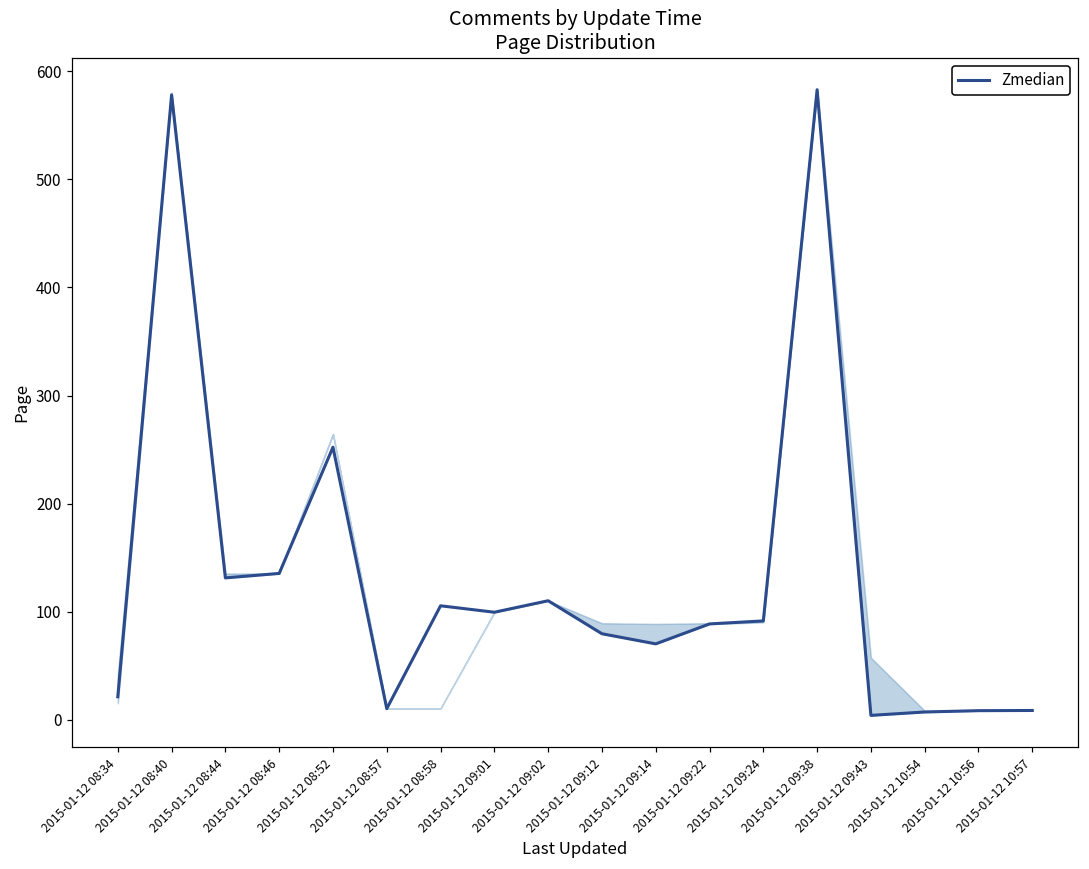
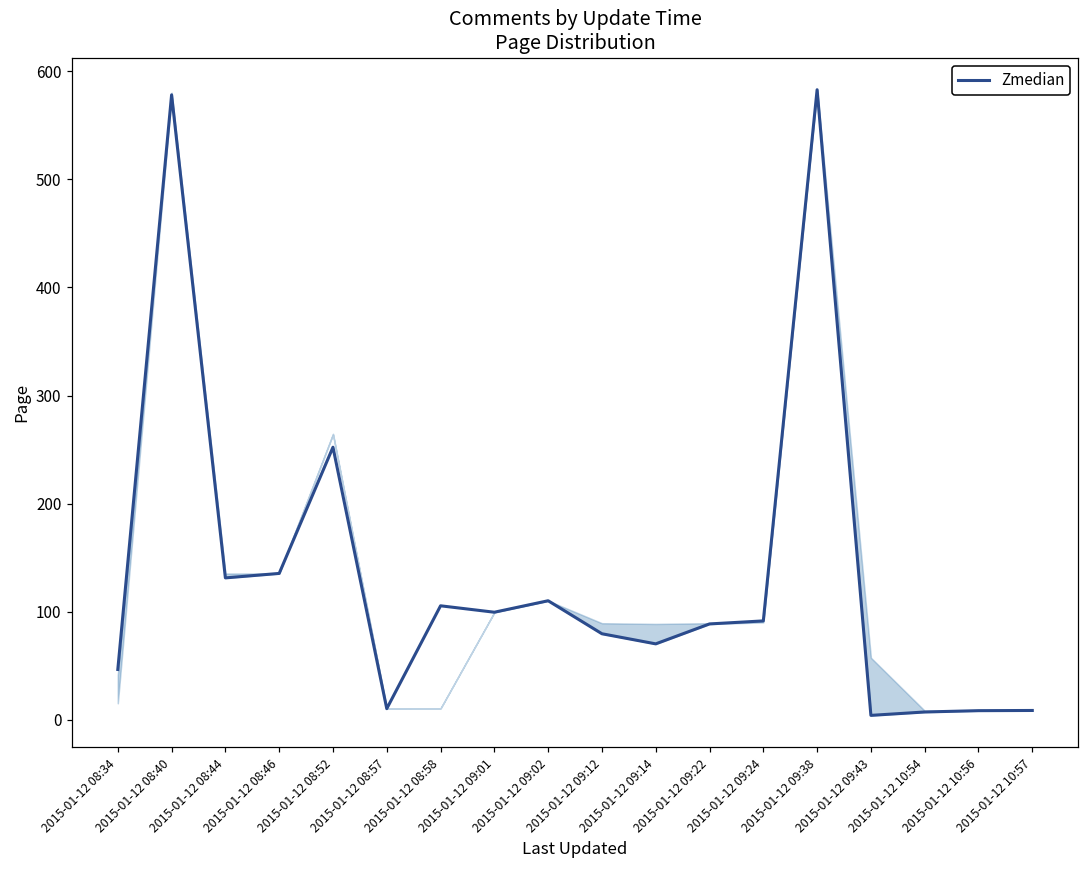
  {
    "Zmedian": {
-     "2015-01-12 08:34": 20,
+     "2015-01-12 08:34": 50,
      "2015-01-12 08:44": 130,
      "2015-01-12 08:52": 250,
      "2015-01-12 08:58": 110,
      "2015-01-12 09:12": 80,
      "2015-01-12 09:14": 70,
      "2015-01-12 09:43": 0
    }
  }
